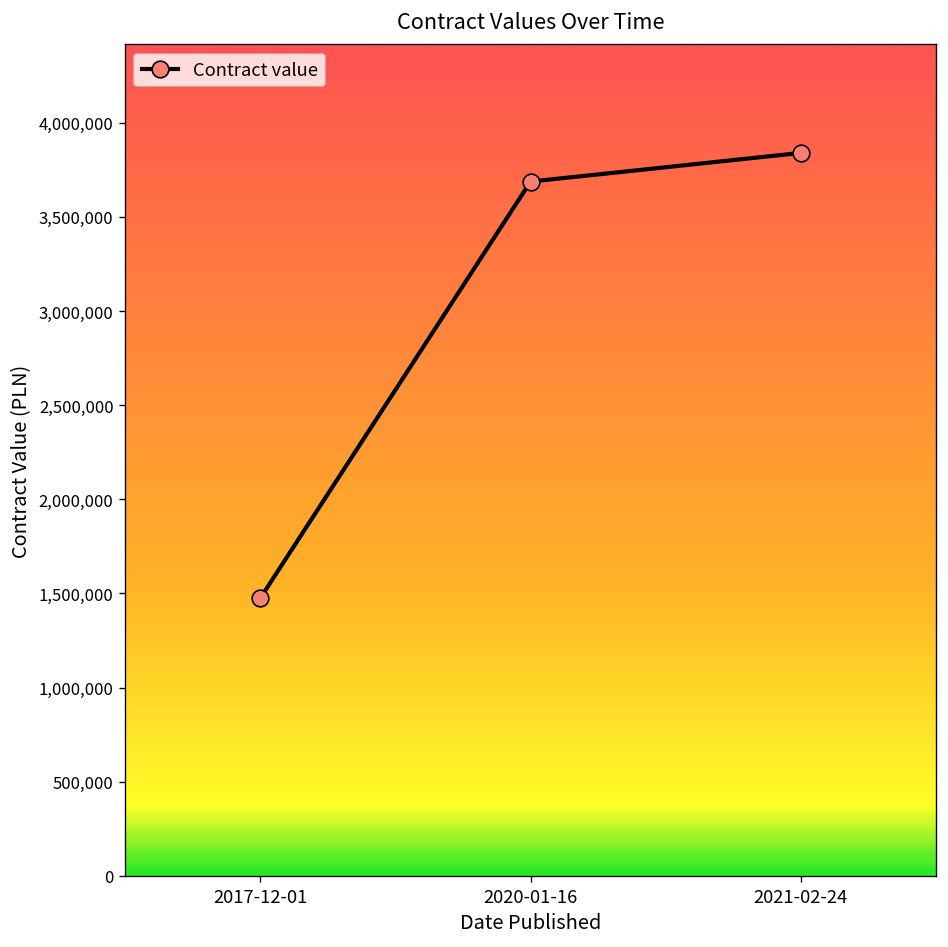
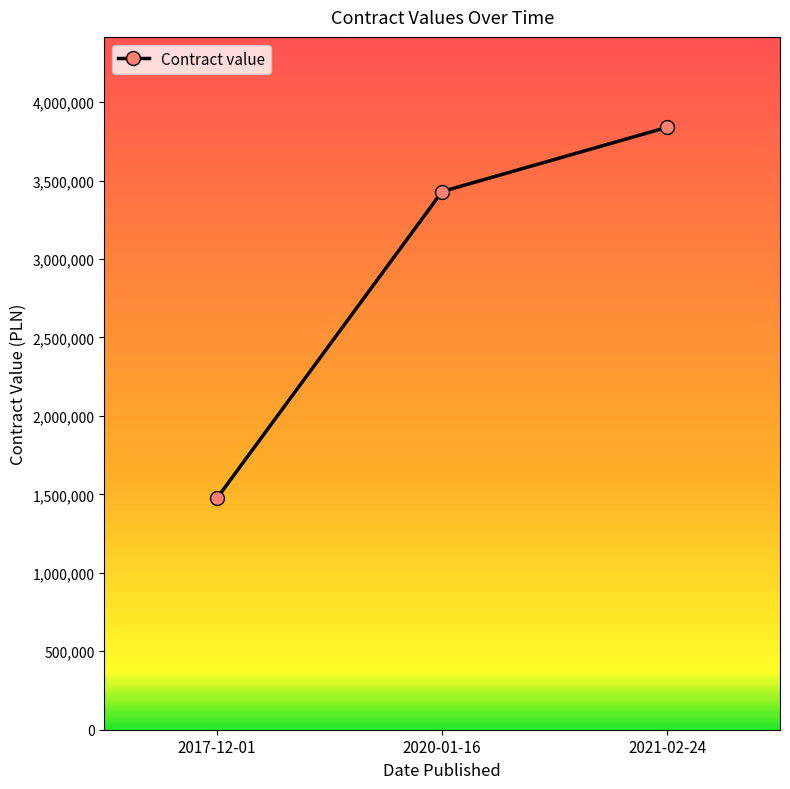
  {
    "2017-12-01": "1,470,000",
-   "2020-01-16": "3,690,000",
+   "2020-01-16": "3,430,000",
    "2021-02-24": "3,840,000"
  }
